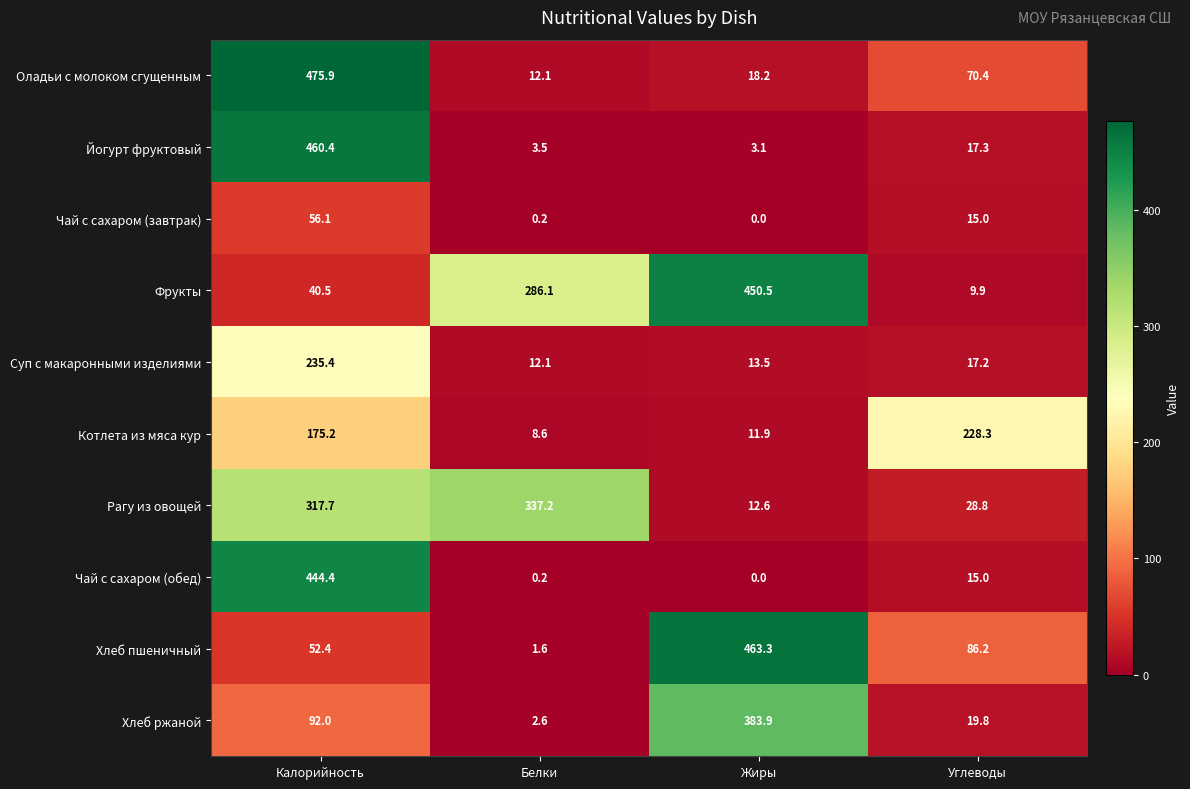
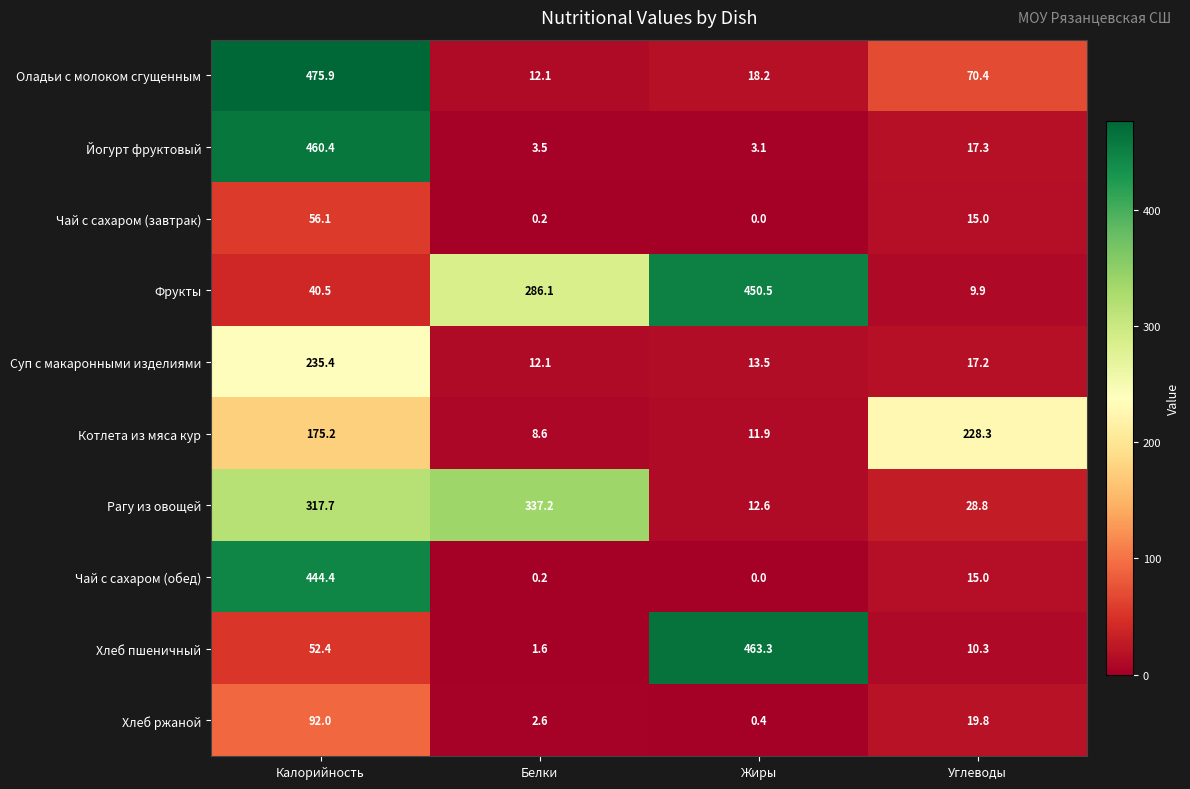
  {
    "Оладьи с молоком сгущенным": {
      "Калорийность": 475.9,
      "Белки": 12.1,
      "Жиры": 18.2,
      "Углеводы": 70.4
    },
    "Йогурт фруктовый": {
      "Калорийность": 460.4,
      "Белки": 3.5,
      "Жиры": 3.1,
      "Углеводы": 17.3
    },
    "Чай с сахаром (завтрак)": {
      "Калорийность": 56.1,
      "Белки": 0.2,
      "Жиры": 0.0,
      "Углеводы": 15.0
    },
    "Фрукты": {
      "Калорийность": 40.5,
      "Белки": 286.1,
      "Жиры": 450.5,
      "Углеводы": 9.9
    },
    "Суп с макаронными изделиями": {
      "Калорийность": 235.4,
      "Белки": 12.1,
      "Жиры": 13.5,
      "Углеводы": 17.2
    },
    "Котлета из мяса кур": {
      "Калорийность": 175.2,
      "Белки": 8.6,
      "Жиры": 11.9,
      "Углеводы": 228.3
    },
    "Рагу из овощей": {
      "Калорийность": 317.7,
      "Белки": 337.2,
      "Жиры": 12.6,
      "Углеводы": 28.8
    },
    "Чай с сахаром (обед)": {
      "Калорийность": 444.4,
      "Белки": 0.2,
      "Жиры": 0.0,
      "Углеводы": 15.0
    },
    "Хлеб пшеничный": {
      "Калорийность": 52.4,
      "Белки": 1.6,
      "Жиры": 463.3,
-     "Углеводы": 86.2
+     "Углеводы": 10.3
    },
    "Хлеб ржаной": {
      "Калорийность": 92.0,
      "Белки": 2.6,
-     "Жиры": 383.9,
+     "Жиры": 0.4,
      "Углеводы": 19.8
    }
  }
